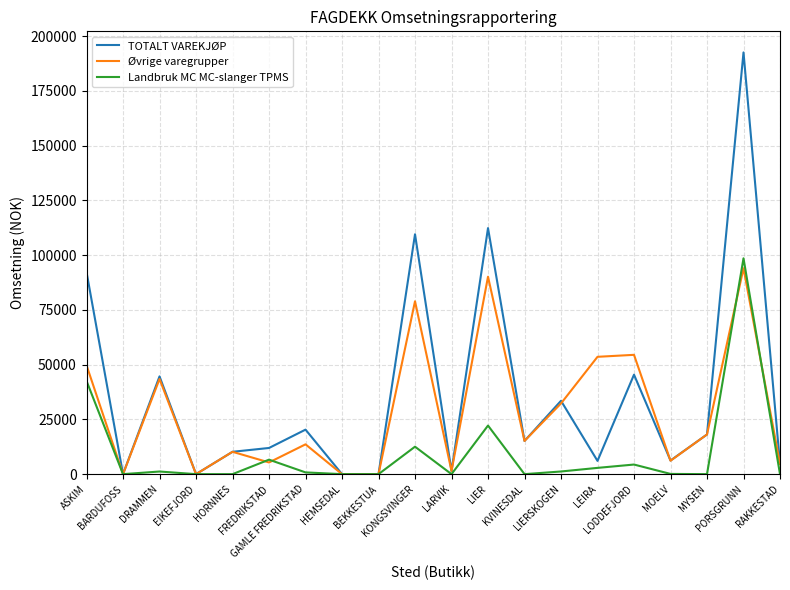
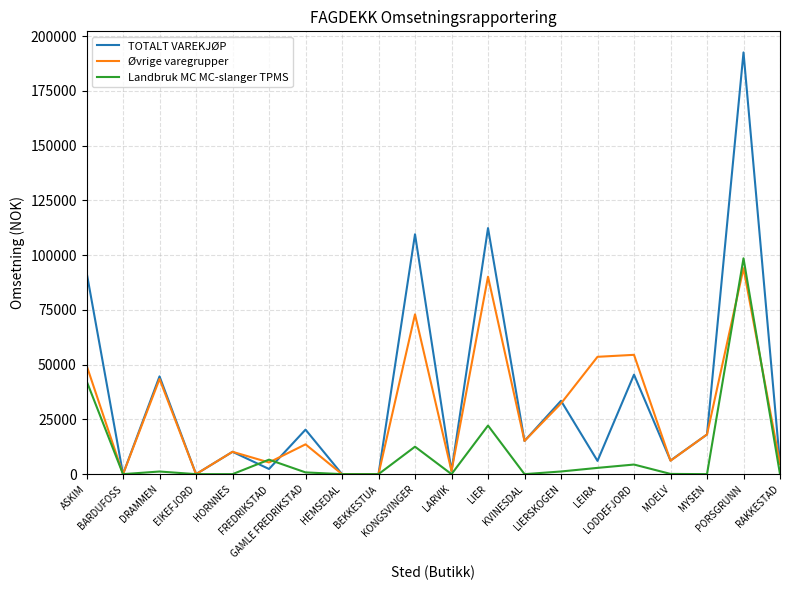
  {
    "TOTALT VAREKJØP": {
      "ASKIM": 92000,
      "DRAMMEN": 45000,
-     "FREDRIKSTAD": 12000,
+     "FREDRIKSTAD": 2000,
      "GAMLE FREDRIKSTAD": 20000,
      "KONGSVINGER": 110000,
      "LIER": 112000,
      "LIERSKOGEN": 33000,
      "LEIRA": 6000,
      "LODDEFJORD": 45000,
      "PORSGRUNN": 193000
    },
    "Øvrige varegrupper": {
      "ASKIM": 50000,
      "DRAMMEN": 43000,
      "FREDRIKSTAD": 5000,
      "GAMLE FREDRIKSTAD": 14000,
-     "KONGSVINGER": 79000,
+     "KONGSVINGER": 73000,
      "LIER": 90000,
      "LIERSKOGEN": 32000,
      "LEIRA": 54000,
      "LODDEFJORD": 54000,
      "PORSGRUNN": 94000
    },
    "Landbruk MC MC-slanger TPMS": {
      "ASKIM": 43000,
      "DRAMMEN": 1000,
      "HORNNES": 0,
      "FREDRIKSTAD": 7000,
      "GAMLE FREDRIKSTAD": 1000,
      "KONGSVINGER": 13000,
      "LARVIK": 0,
      "LIER": 22000,
      "KVINESDAL": 0,
      "LIERSKOGEN": 1000,
      "LEIRA": 3000,
      "LODDEFJORD": 4000,
      "MOELV": 0,
      "MYSEN": 0,
      "PORSGRUNN": 99000,
      "RAKKESTAD": 0
    }
  }
